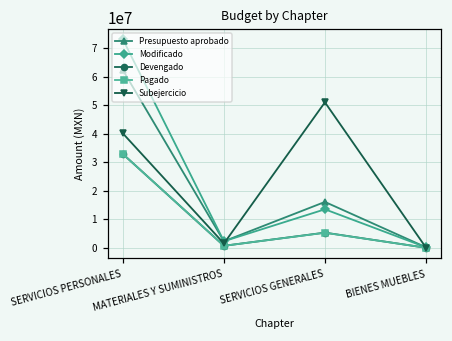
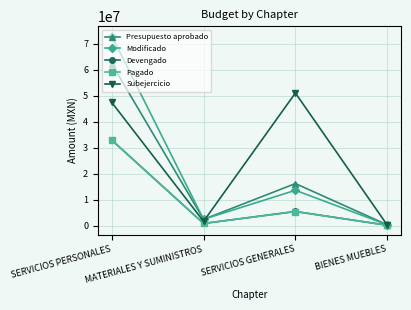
  {
    "Subejercicio": {
-     "SERVICIOS PERSONALES": 40000000,
+     "SERVICIOS PERSONALES": 47000000,
      "SERVICIOS GENERALES": 51000000
    }
  }
